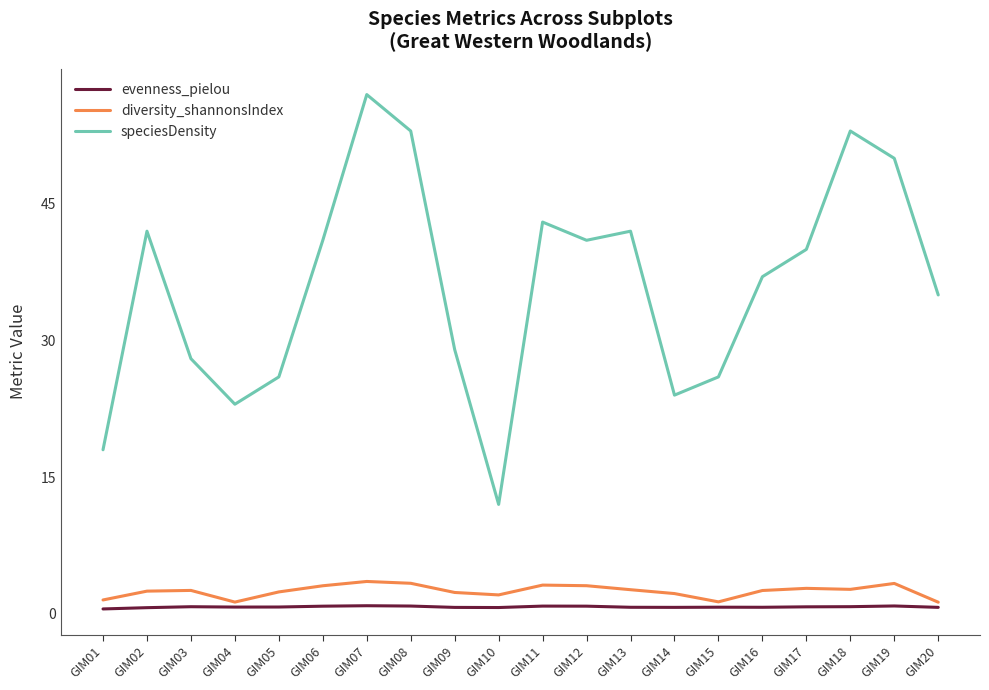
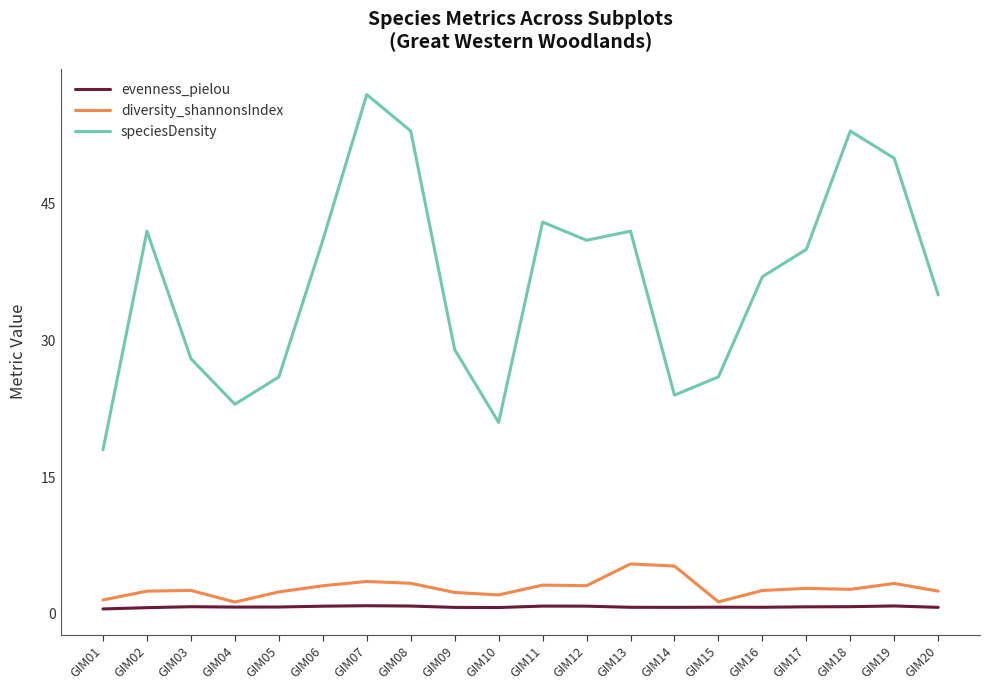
  {
    "evenness_pielou": {
      "GIM01": 1,
      "GIM02": 1,
      "GIM03": 1,
      "GIM04": 1,
      "GIM05": 1,
      "GIM06": 1,
      "GIM07": 1,
      "GIM08": 1,
      "GIM09": 1,
      "GIM10": 1,
      "GIM11": 1,
      "GIM12": 1,
      "GIM13": 1,
      "GIM14": 1,
      "GIM15": 1,
      "GIM16": 1,
      "GIM17": 1,
      "GIM18": 1,
      "GIM19": 1,
      "GIM20": 1
    },
    "diversity_shannonsIndex": {
      "GIM01": 2,
      "GIM02": 2,
      "GIM03": 3,
      "GIM04": 1,
      "GIM05": 2,
      "GIM06": 3,
      "GIM07": 4,
      "GIM08": 3,
      "GIM09": 2,
      "GIM10": 2,
      "GIM11": 3,
      "GIM12": 3,
-     "GIM13": 3,
-     "GIM14": 2,
+     "GIM13": 5,
+     "GIM14": 5,
      "GIM15": 1,
      "GIM16": 3,
      "GIM17": 3,
      "GIM18": 3,
      "GIM19": 3,
-     "GIM20": 1
+     "GIM20": 2
    },
    "speciesDensity": {
      "GIM01": 18,
      "GIM02": 42,
      "GIM03": 28,
      "GIM04": 23,
      "GIM05": 26,
      "GIM06": 41,
      "GIM07": 57,
      "GIM08": 53,
      "GIM09": 29,
-     "GIM10": 12,
+     "GIM10": 21,
      "GIM11": 43,
      "GIM12": 41,
      "GIM13": 42,
      "GIM14": 24,
      "GIM15": 26,
      "GIM16": 37,
      "GIM17": 40,
      "GIM18": 53,
      "GIM19": 50,
      "GIM20": 35
    }
  }
